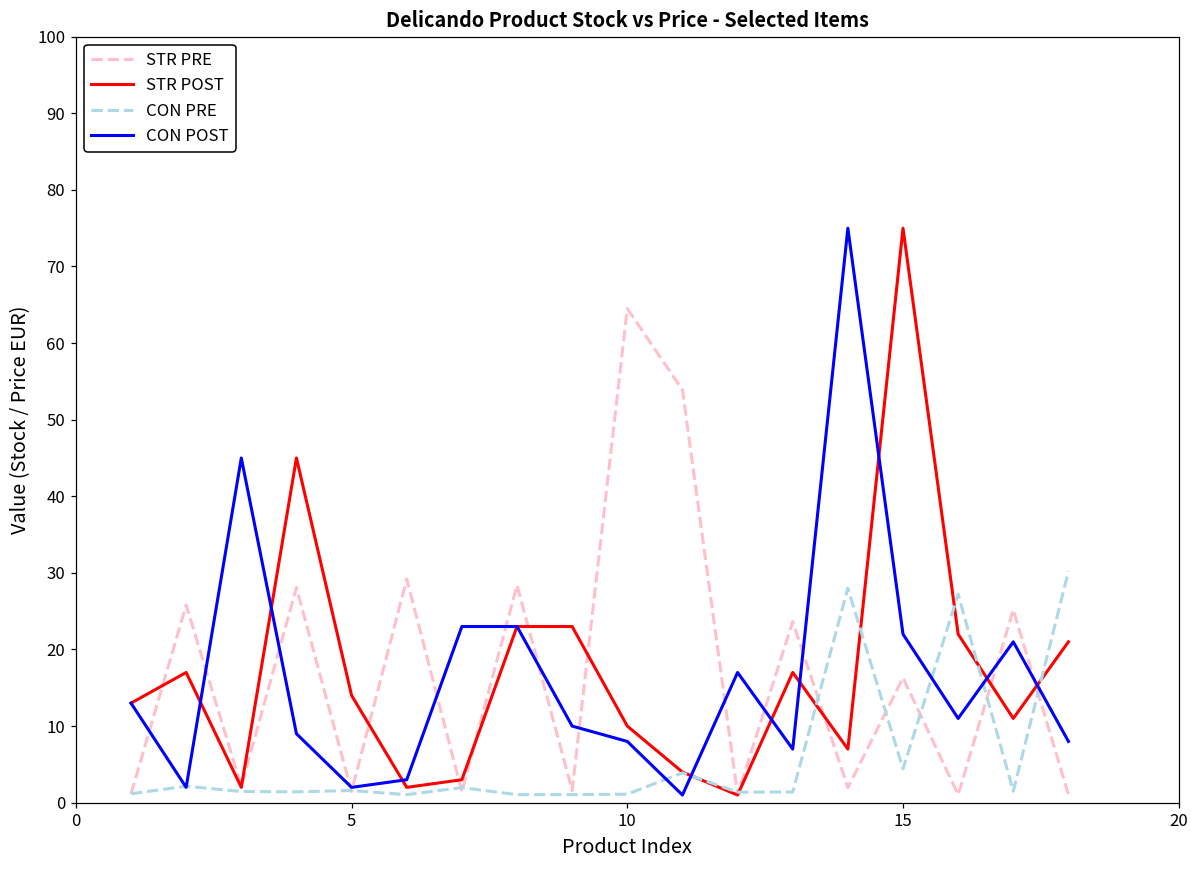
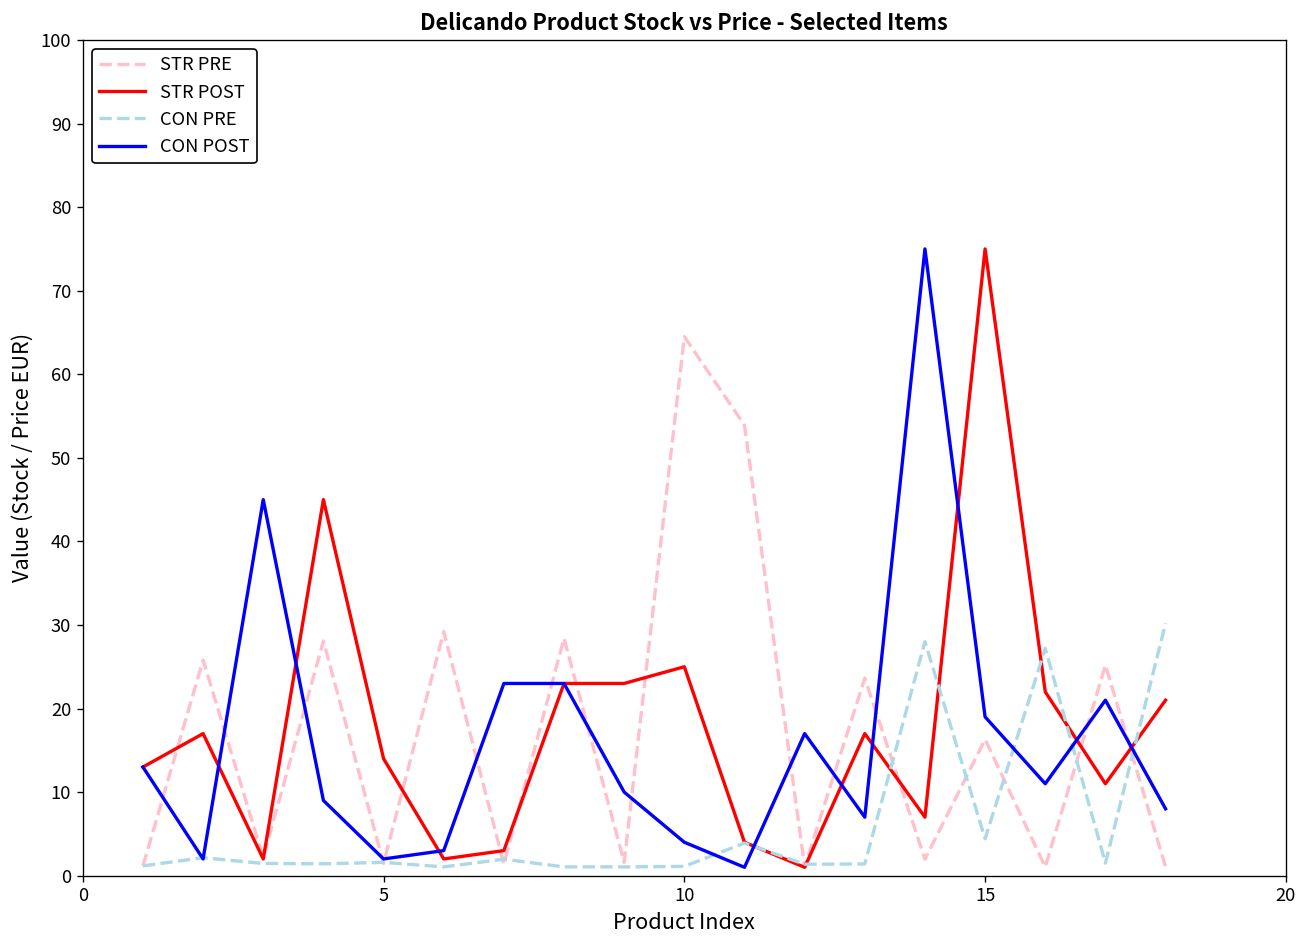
  {
    "STR PRE": {
      "10": 65,
      "15": 16
    },
    "STR POST": {
      "5": 14,
-     "10": 10,
+     "10": 25,
      "15": 75
    },
    "CON PRE": {
      "10": 1,
      "15": 4
    },
    "CON POST": {
      "5": 2,
-     "10": 8,
-     "15": 22
+     "10": 4,
+     "15": 19
    }
  }
